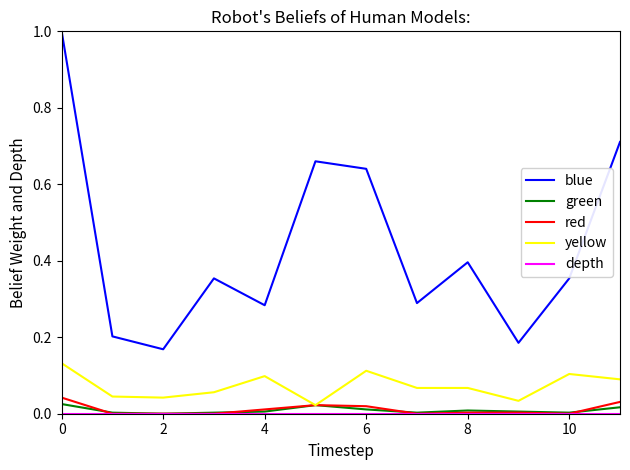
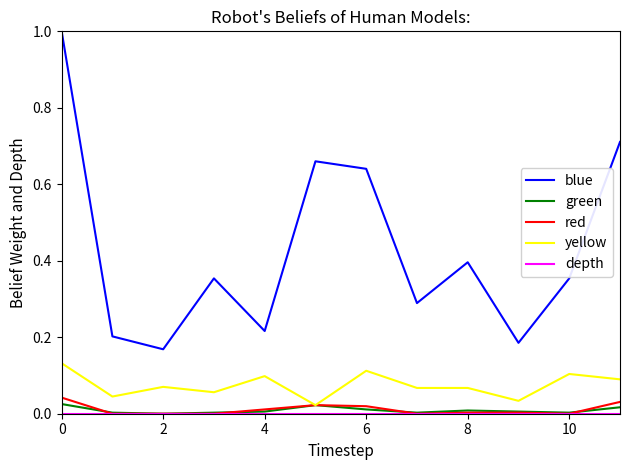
  {
    "blue": {
      "0": 1.00,
      "2": 0.17,
-     "4": 0.28,
+     "4": 0.22,
      "6": 0.64,
      "8": 0.40,
      "10": 0.35
    },
    "green": {
      "0": 0.03,
      "6": 0.01
    },
    "red": {
      "0": 0.04,
      "6": 0.02
    },
    "yellow": {
      "0": 0.13,
-     "2": 0.04,
+     "2": 0.07,
      "4": 0.10,
      "6": 0.11,
      "8": 0.07,
      "10": 0.10
    },
    "depth": {
      "0": 0.00,
      "6": 0.00
    }
  }
